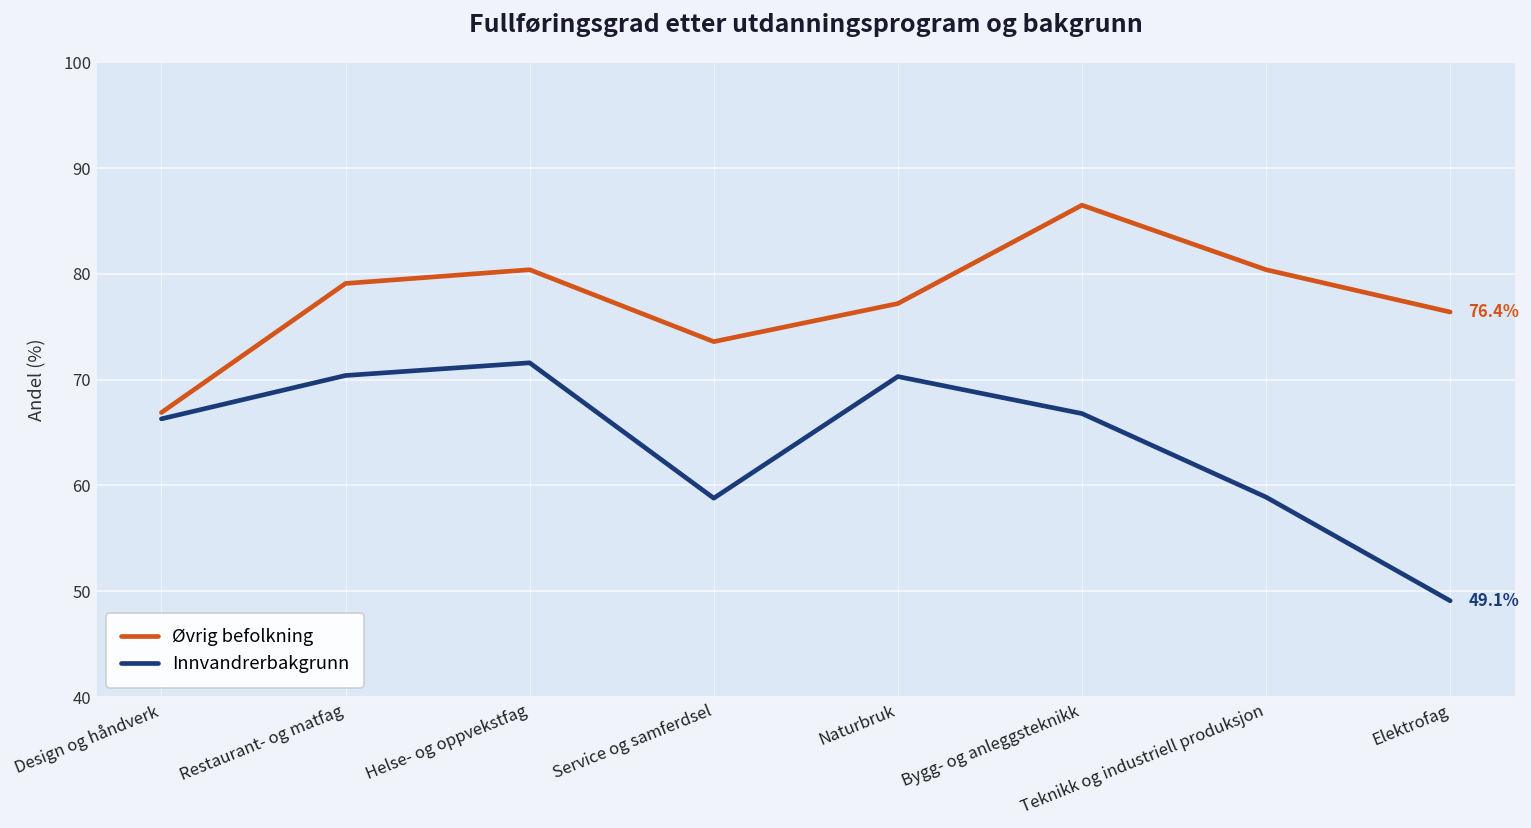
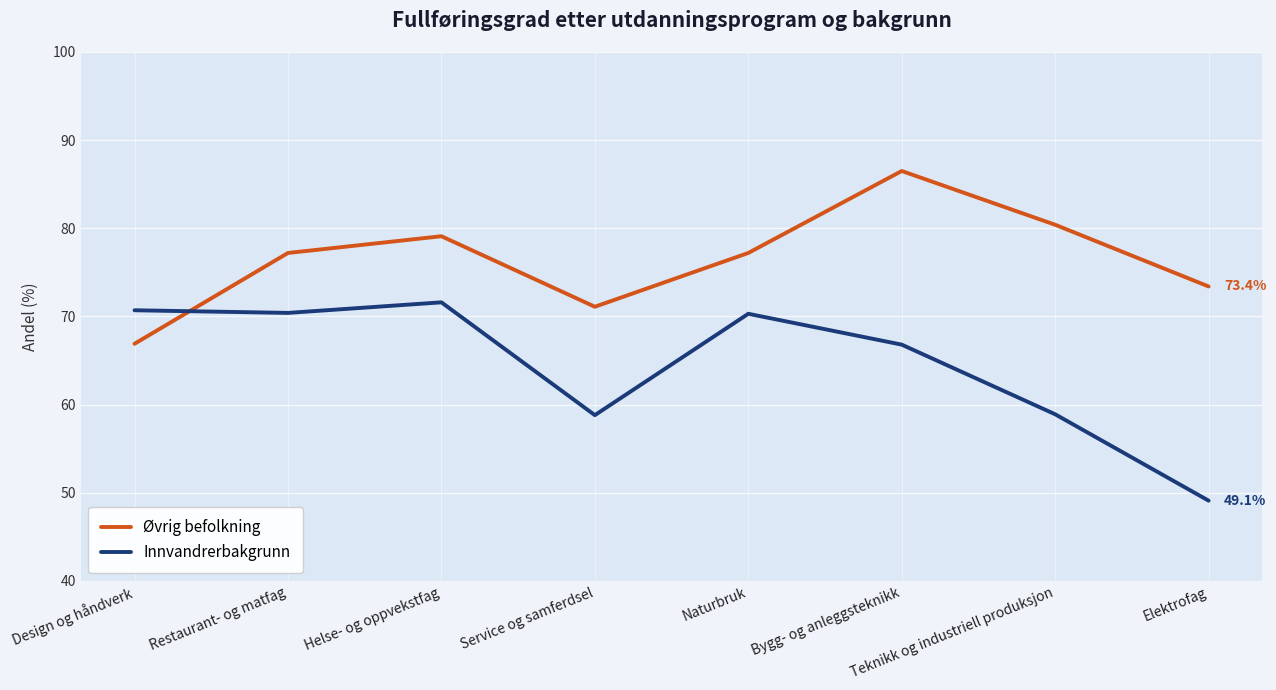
  {
    "Øvrig befolkning": {
-     "Restaurant- og matfag": "79",
-     "Helse- og oppvekstfag": "80",
-     "Service og samferdsel": "74",
-     "Elektrofag": "76.4%"
+     "Restaurant- og matfag": "77",
+     "Helse- og oppvekstfag": "79",
+     "Service og samferdsel": "71",
+     "Elektrofag": "73.4%"
    },
    "Innvandrerbakgrunn": {
-     "Design og håndverk": "66",
+     "Design og håndverk": "71",
      "Restaurant- og matfag": "70",
      "Helse- og oppvekstfag": "72",
      "Service og samferdsel": "59",
      "Naturbruk": "70",
      "Bygg- og anleggsteknikk": "67",
      "Teknikk og industriell produksjon": "59"
    }
  }
